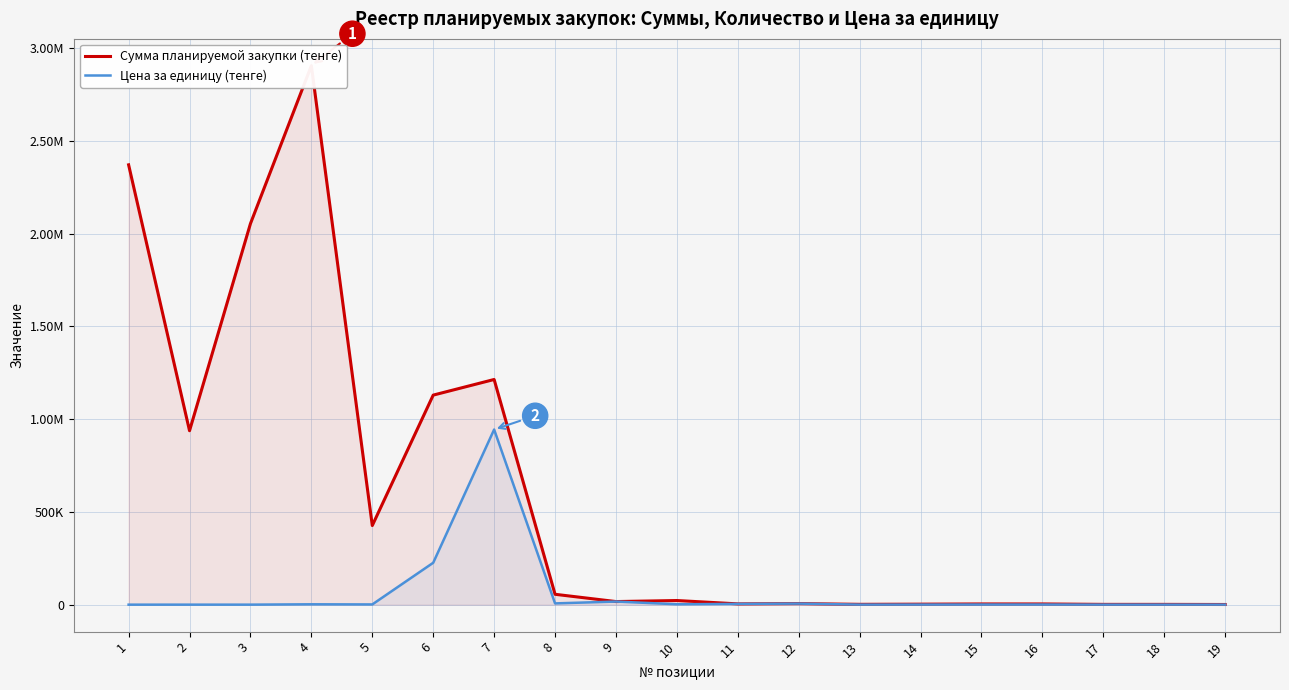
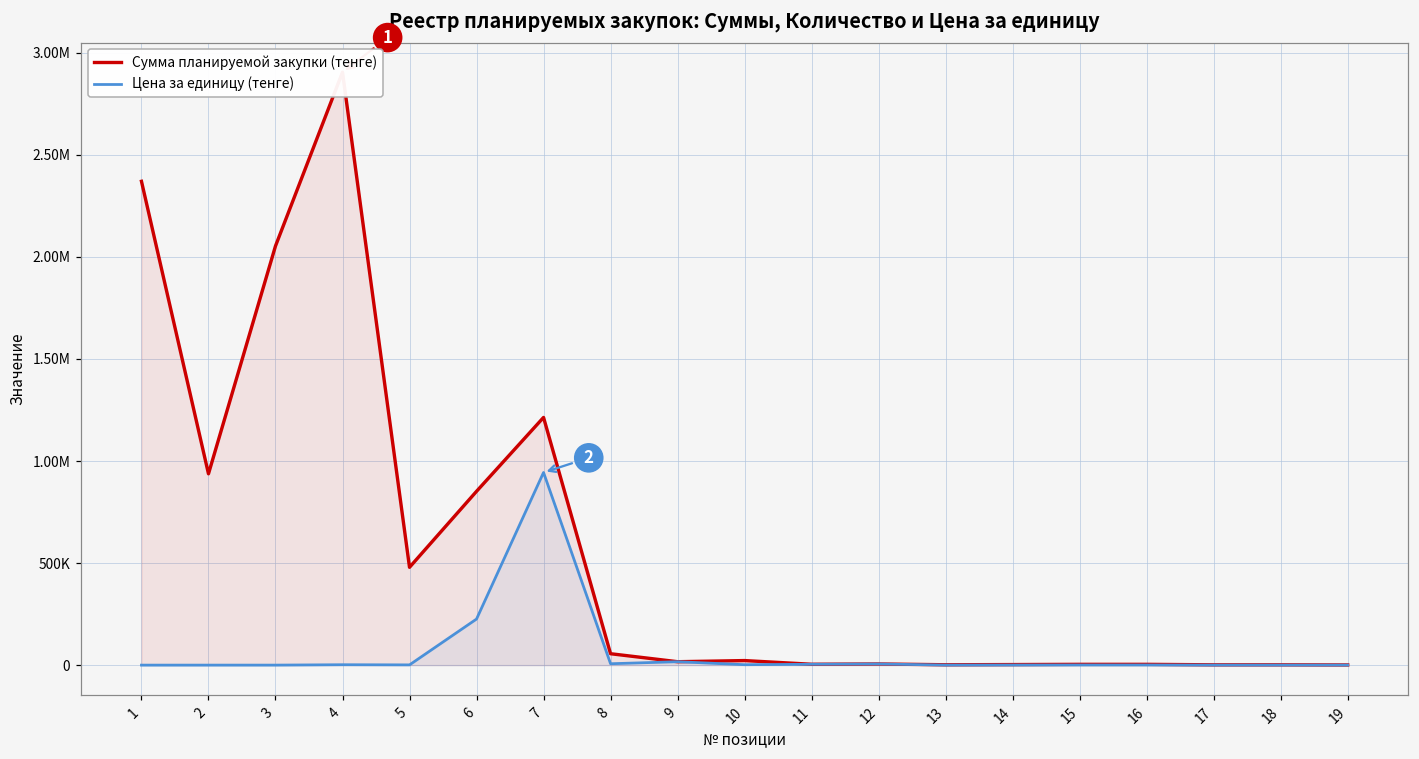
  {
    "Сумма планируемой закупки (тенге)": {
      "1": 2370000,
      "2": 940000,
      "3": 2050000,
-     "5": 430000,
-     "6": 1130000,
+     "5": 480000,
+     "6": 850000,
      "7": 1210000,
      "8": 60000,
      "10": 20000
    },
    "Цена за единицу (тенге)": {
      "1": 0,
      "2": 0,
      "3": 0,
      "4": 0,
      "5": 0,
      "6": 230000,
      "8": 10000,
      "10": 0
    }
  }
